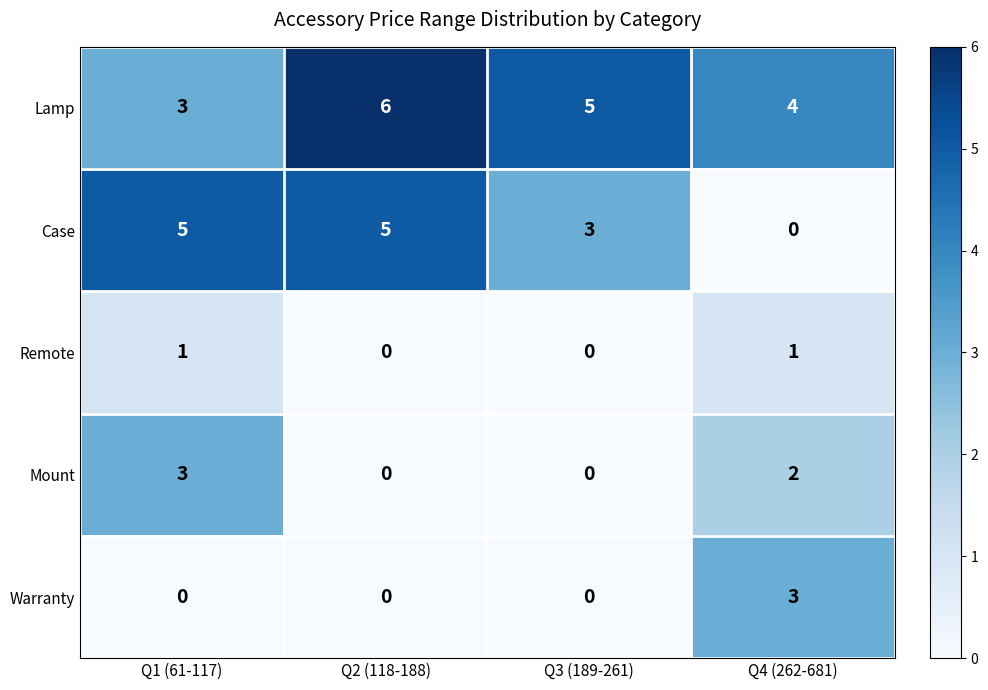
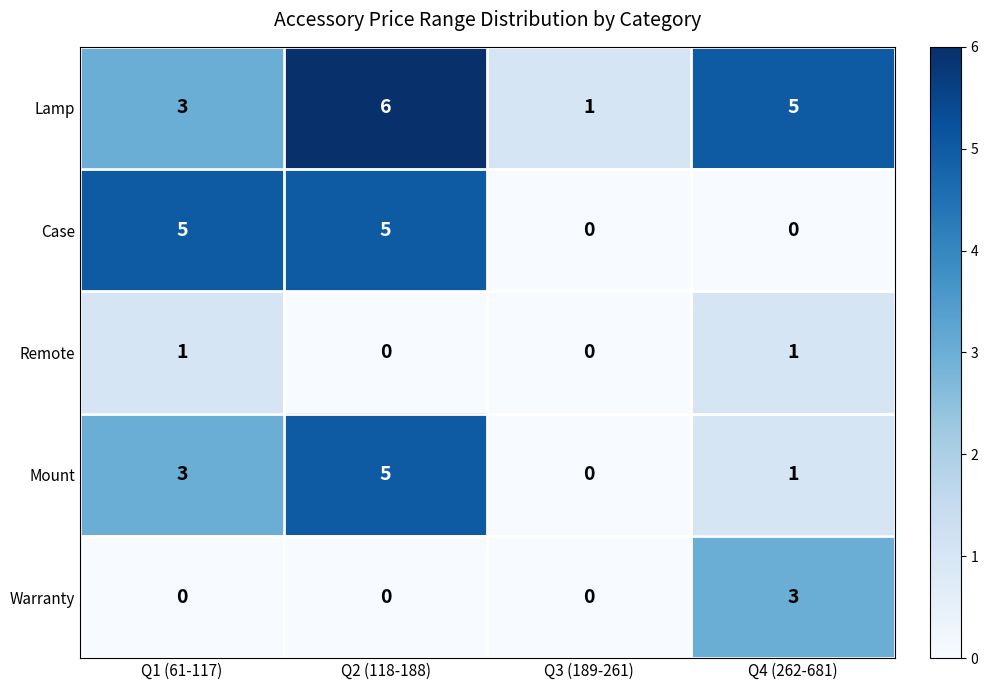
  {
    "Lamp": {
      "Q1 (61-117)": 3,
      "Q2 (118-188)": 6,
-     "Q3 (189-261)": 5,
-     "Q4 (262-681)": 4
+     "Q3 (189-261)": 1,
+     "Q4 (262-681)": 5
    },
    "Case": {
      "Q1 (61-117)": 5,
      "Q2 (118-188)": 5,
-     "Q3 (189-261)": 3,
+     "Q3 (189-261)": 0,
      "Q4 (262-681)": 0
    },
    "Remote": {
      "Q1 (61-117)": 1,
      "Q2 (118-188)": 0,
      "Q3 (189-261)": 0,
      "Q4 (262-681)": 1
    },
    "Mount": {
      "Q1 (61-117)": 3,
-     "Q2 (118-188)": 0,
+     "Q2 (118-188)": 5,
      "Q3 (189-261)": 0,
-     "Q4 (262-681)": 2
+     "Q4 (262-681)": 1
    },
    "Warranty": {
      "Q1 (61-117)": 0,
      "Q2 (118-188)": 0,
      "Q3 (189-261)": 0,
      "Q4 (262-681)": 3
    }
  }
